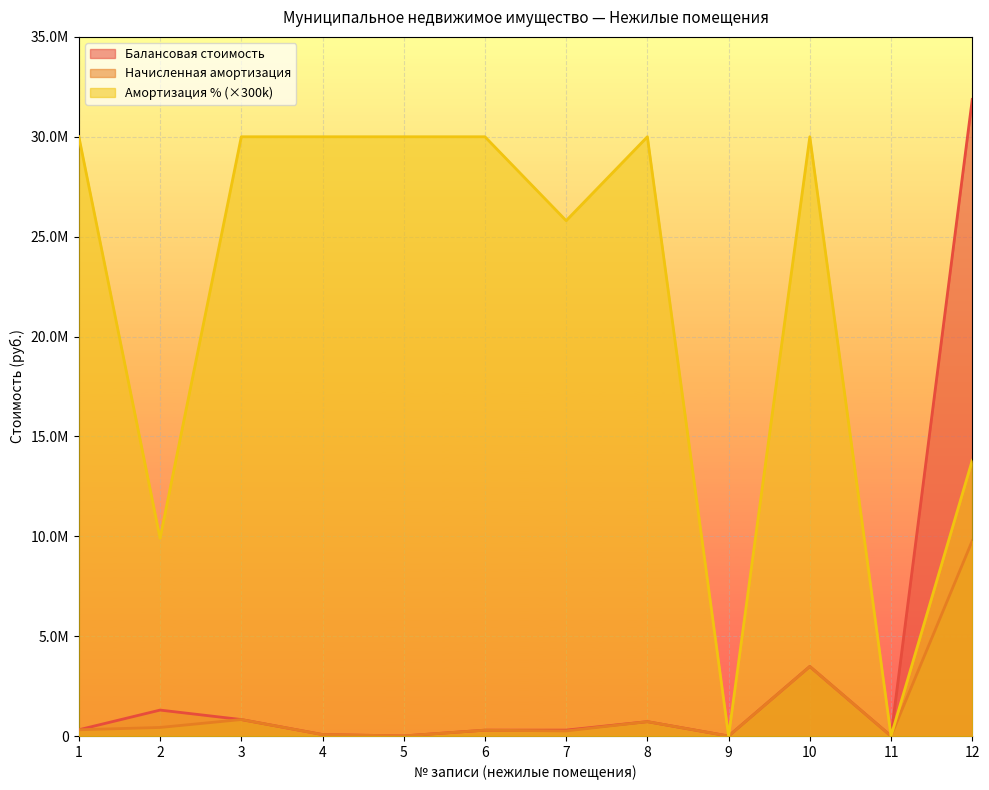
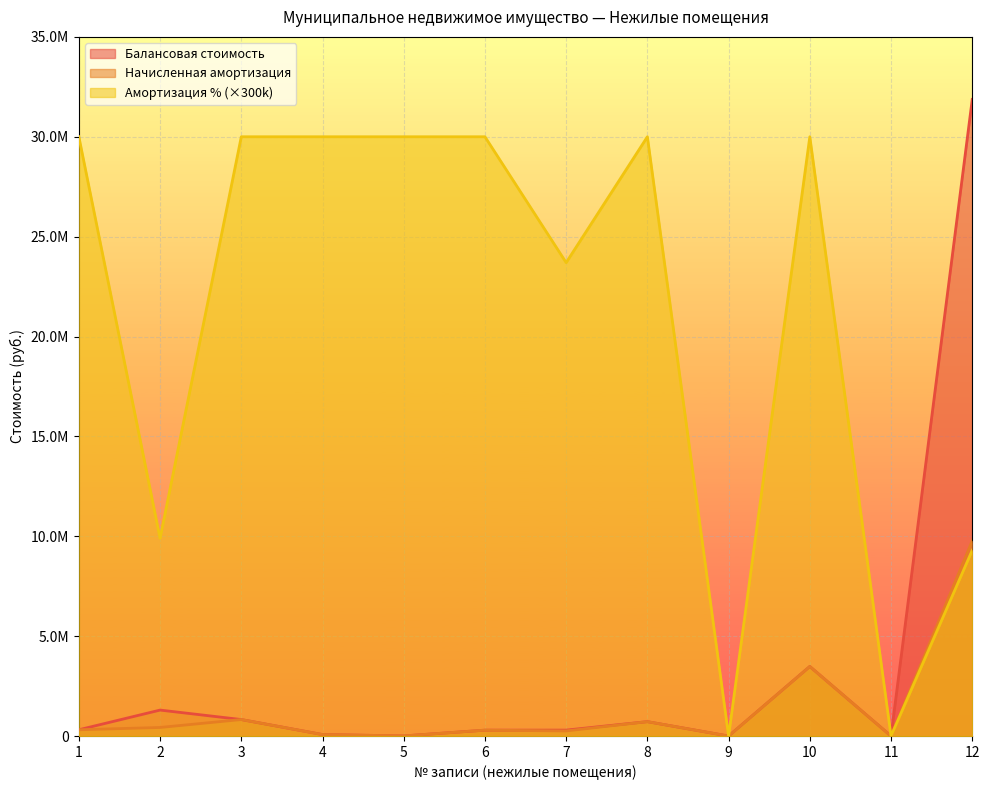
  {
    "Амортизация % (×300k)": {
      "1": 30000000,
      "2": 9900000,
      "3": 30000000,
      "4": 30000000,
      "5": 30000000,
      "6": 30000000,
-     "7": 25800000,
+     "7": 23700000,
      "8": 30000000,
      "10": 30000000,
-     "12": 13800000
+     "12": 9300000
    }
  }
